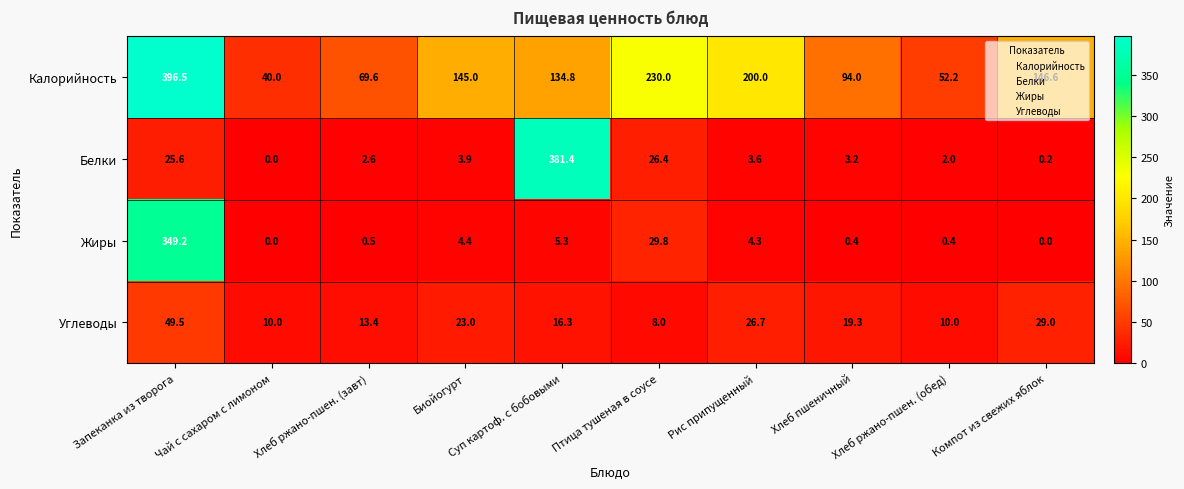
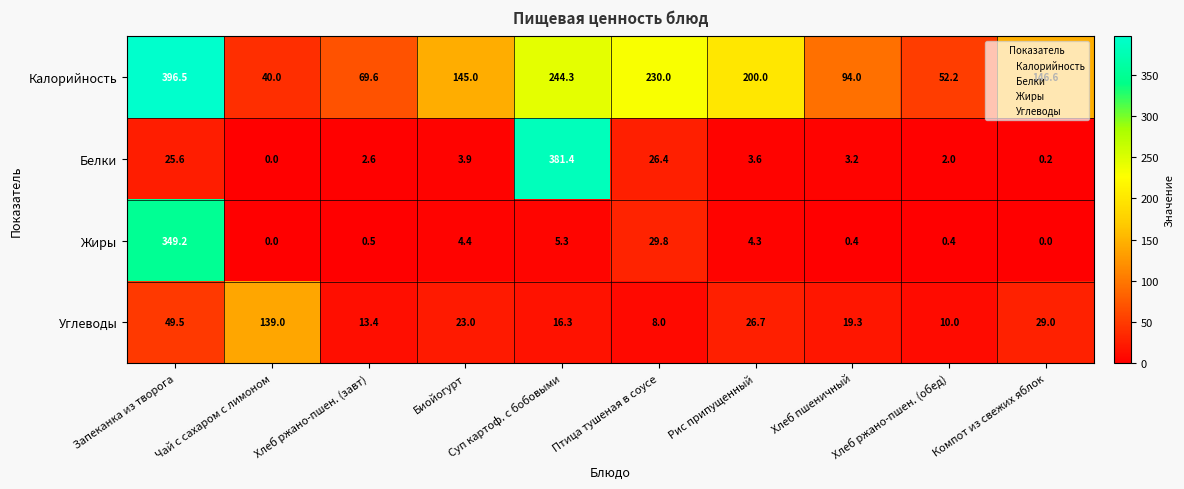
  {
    "Калорийность": {
      "Запеканка из творога": 396.5,
      "Чай с сахаром с лимоном": 40.0,
      "Хлеб ржано-пшен. (завт)": 69.6,
      "Биойогурт": 145.0,
-     "Суп картоф. с бобовыми": 134.8,
+     "Суп картоф. с бобовыми": 244.3,
      "Птица тушеная в соусе": 230.0,
      "Рис припущенный": 200.0,
      "Хлеб пшеничный": 94.0,
      "Хлеб ржано-пшен. (обед)": 52.2
    },
    "Белки": {
      "Запеканка из творога": 25.6,
      "Чай с сахаром с лимоном": 0.0,
      "Хлеб ржано-пшен. (завт)": 2.6,
      "Биойогурт": 3.9,
      "Суп картоф. с бобовыми": 381.4,
      "Птица тушеная в соусе": 26.4,
      "Рис припущенный": 3.6,
      "Хлеб пшеничный": 3.2,
      "Хлеб ржано-пшен. (обед)": 2.0,
      "Компот из свежих яблок": 0.2
    },
    "Жиры": {
      "Запеканка из творога": 349.2,
      "Чай с сахаром с лимоном": 0.0,
      "Хлеб ржано-пшен. (завт)": 0.5,
      "Биойогурт": 4.4,
      "Суп картоф. с бобовыми": 5.3,
      "Птица тушеная в соусе": 29.8,
      "Рис припущенный": 4.3,
      "Хлеб пшеничный": 0.4,
      "Хлеб ржано-пшен. (обед)": 0.4,
      "Компот из свежих яблок": 0.0
    },
    "Углеводы": {
      "Запеканка из творога": 49.5,
-     "Чай с сахаром с лимоном": 10.0,
+     "Чай с сахаром с лимоном": 139.0,
      "Хлеб ржано-пшен. (завт)": 13.4,
      "Биойогурт": 23.0,
      "Суп картоф. с бобовыми": 16.3,
      "Птица тушеная в соусе": 8.0,
      "Рис припущенный": 26.7,
      "Хлеб пшеничный": 19.3,
      "Хлеб ржано-пшен. (обед)": 10.0,
      "Компот из свежих яблок": 29.0
    }
  }
